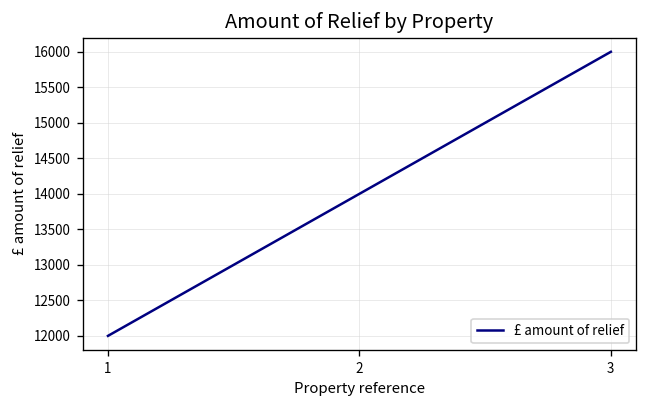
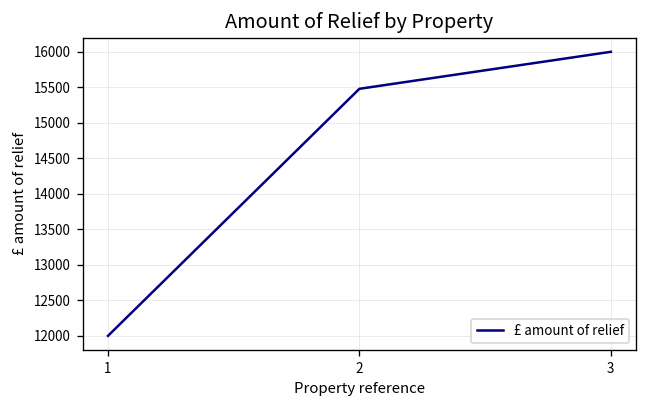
  {
    "1": 12000,
-   "2": 14000,
+   "2": 15500,
    "3": 16000
  }
